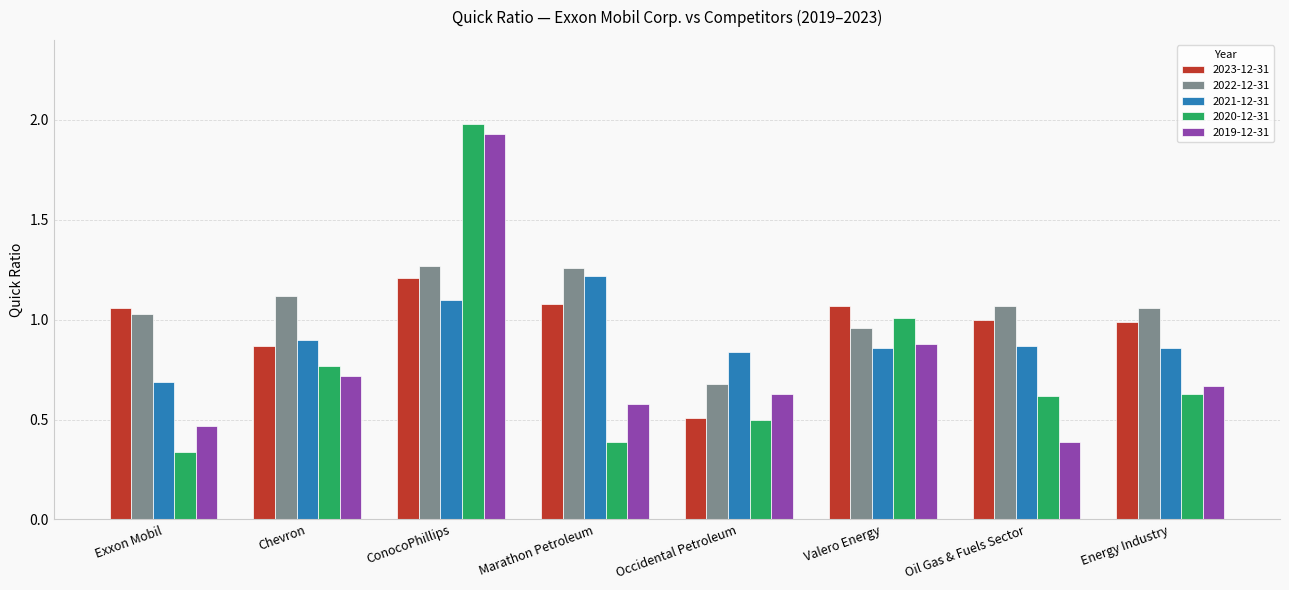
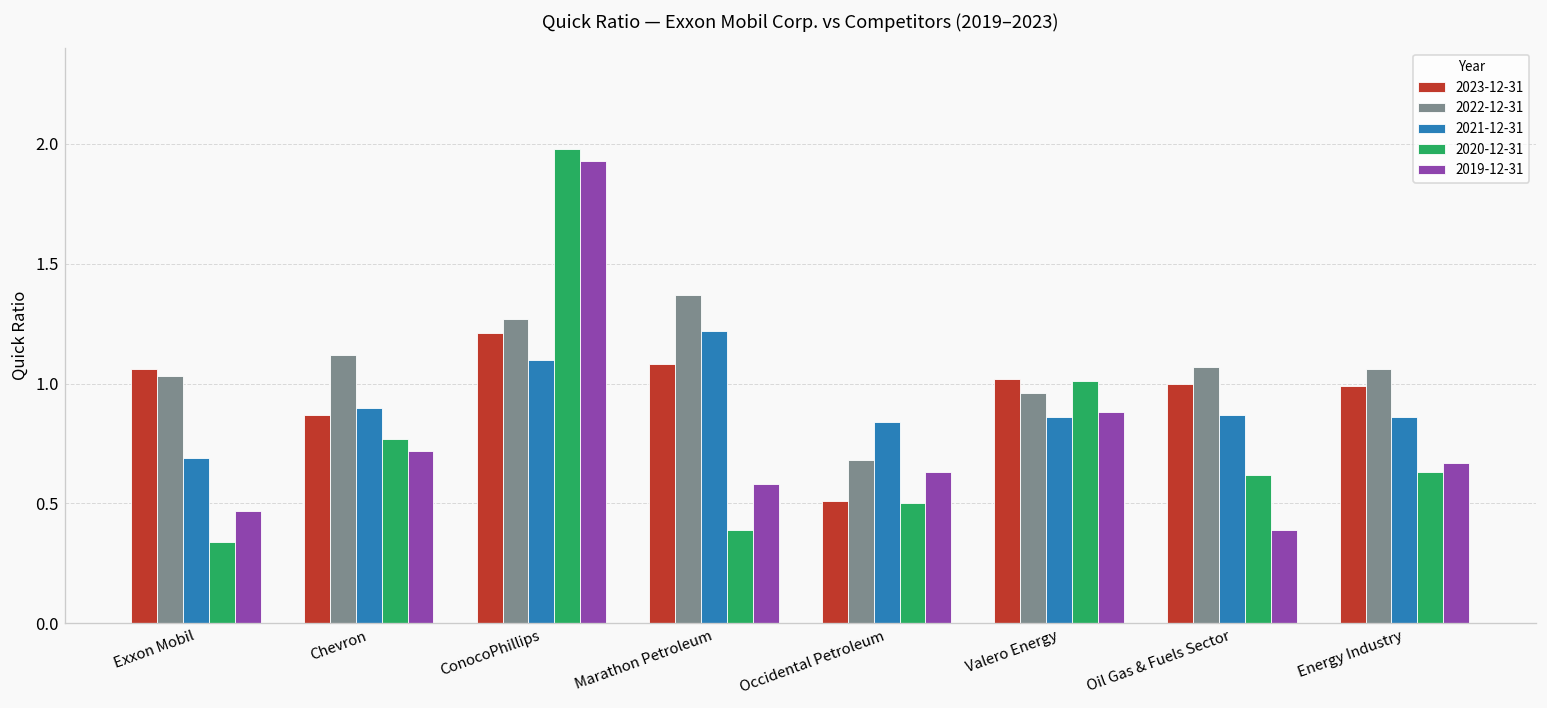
  {
    "2023-12-31": {
      "Exxon Mobil": 1.06,
      "Chevron": 0.87,
      "ConocoPhillips": 1.21,
      "Marathon Petroleum": 1.08,
      "Occidental Petroleum": 0.51,
-     "Valero Energy": 1.07,
+     "Valero Energy": 1.02,
      "Oil Gas & Fuels Sector": 1.00,
      "Energy Industry": 0.99
    },
    "2022-12-31": {
      "Exxon Mobil": 1.03,
      "Chevron": 1.12,
      "ConocoPhillips": 1.27,
-     "Marathon Petroleum": 1.26,
+     "Marathon Petroleum": 1.37,
      "Occidental Petroleum": 0.68,
      "Valero Energy": 0.96,
      "Oil Gas & Fuels Sector": 1.07,
      "Energy Industry": 1.06
    },
    "2021-12-31": {
      "Exxon Mobil": 0.69,
      "Chevron": 0.90,
      "ConocoPhillips": 1.10,
      "Marathon Petroleum": 1.22,
      "Occidental Petroleum": 0.84,
      "Valero Energy": 0.86,
      "Oil Gas & Fuels Sector": 0.87,
      "Energy Industry": 0.86
    },
    "2020-12-31": {
      "Exxon Mobil": 0.34,
      "Chevron": 0.77,
      "ConocoPhillips": 1.98,
      "Marathon Petroleum": 0.39,
      "Occidental Petroleum": 0.50,
      "Valero Energy": 1.01,
      "Oil Gas & Fuels Sector": 0.62,
      "Energy Industry": 0.63
    },
    "2019-12-31": {
      "Exxon Mobil": 0.47,
      "Chevron": 0.72,
      "ConocoPhillips": 1.93,
      "Marathon Petroleum": 0.58,
      "Occidental Petroleum": 0.63,
      "Valero Energy": 0.88,
      "Oil Gas & Fuels Sector": 0.39,
      "Energy Industry": 0.67
    }
  }
